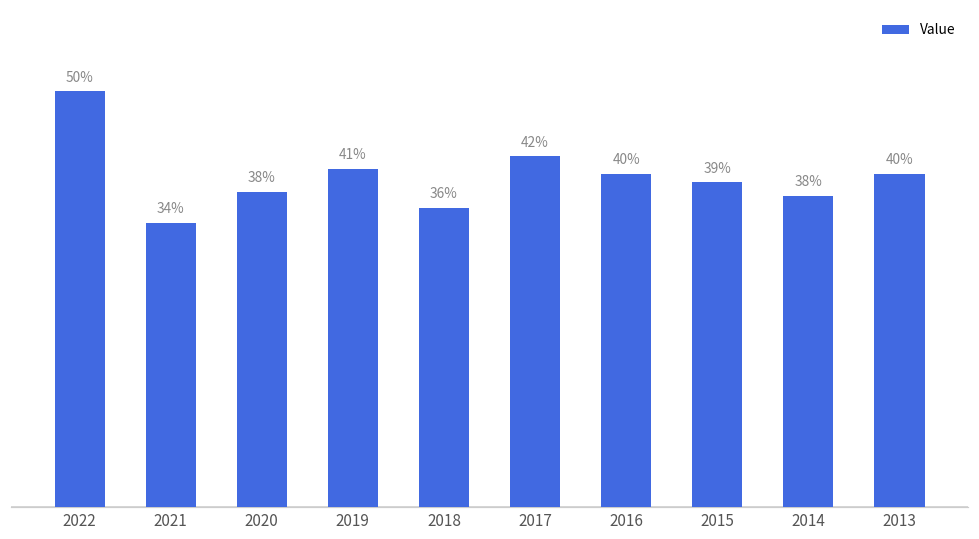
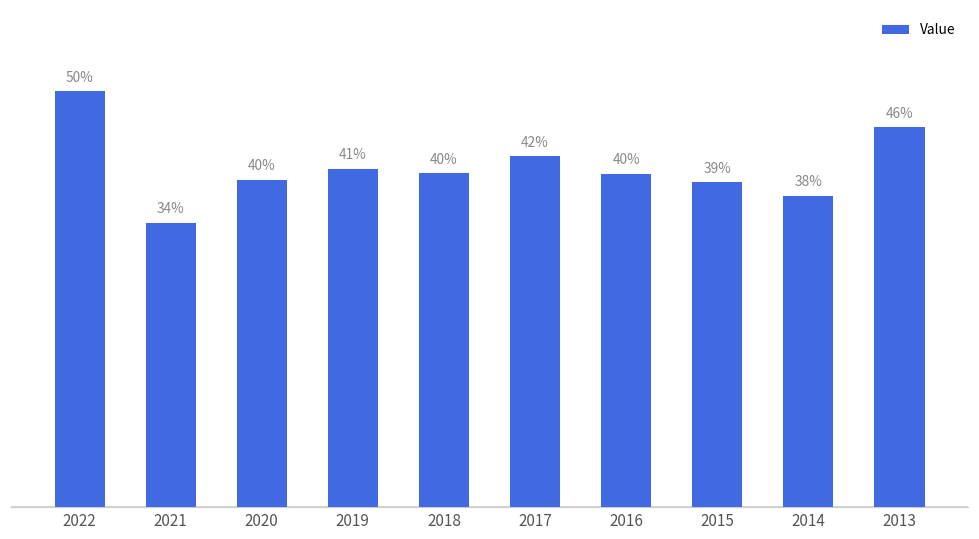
  {
    "2022": "50%",
    "2021": "34%",
-   "2020": "38%",
+   "2020": "40%",
    "2019": "41%",
-   "2018": "36%",
+   "2018": "40%",
    "2017": "42%",
    "2016": "40%",
    "2015": "39%",
    "2014": "38%",
-   "2013": "40%"
+   "2013": "46%"
  }
